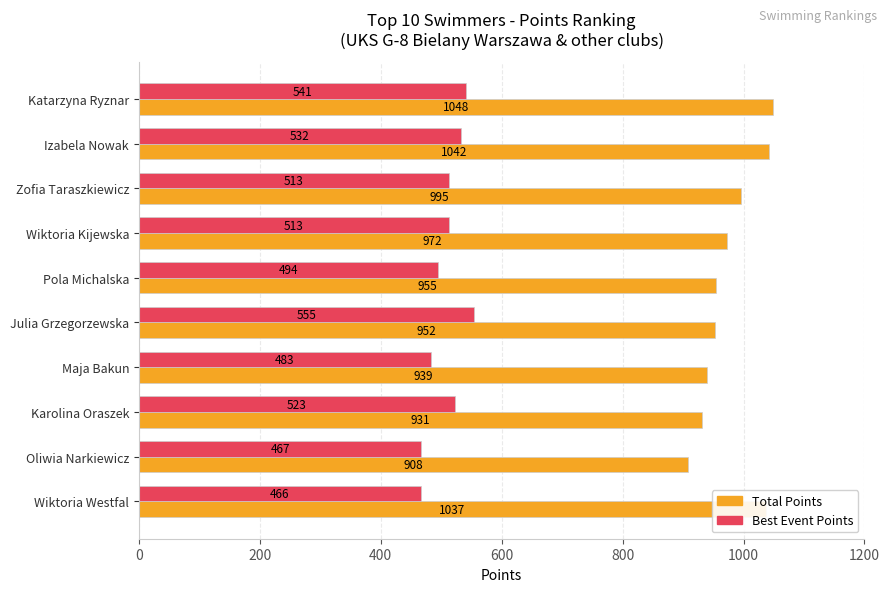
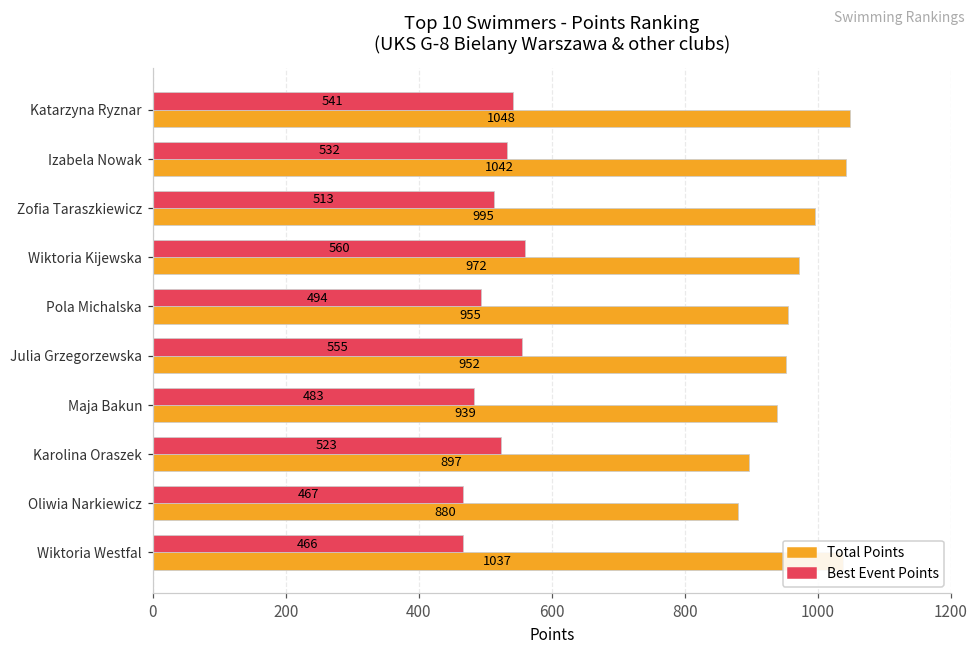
  {
    "Total Points": {
      "Katarzyna Ryznar": 1048,
      "Izabela Nowak": 1042,
      "Zofia Taraszkiewicz": 995,
      "Wiktoria Kijewska": 972,
      "Pola Michalska": 955,
      "Julia Grzegorzewska": 952,
      "Maja Bakun": 939,
-     "Karolina Oraszek": 931,
-     "Oliwia Narkiewicz": 908
+     "Karolina Oraszek": 897,
+     "Oliwia Narkiewicz": 880
    },
    "Best Event Points": {
      "Katarzyna Ryznar": 541,
      "Izabela Nowak": 532,
      "Zofia Taraszkiewicz": 513,
-     "Wiktoria Kijewska": 513,
+     "Wiktoria Kijewska": 560,
      "Pola Michalska": 494,
      "Julia Grzegorzewska": 555,
      "Maja Bakun": 483,
      "Karolina Oraszek": 523,
      "Oliwia Narkiewicz": 467,
      "Wiktoria Westfal": 466
    }
  }
